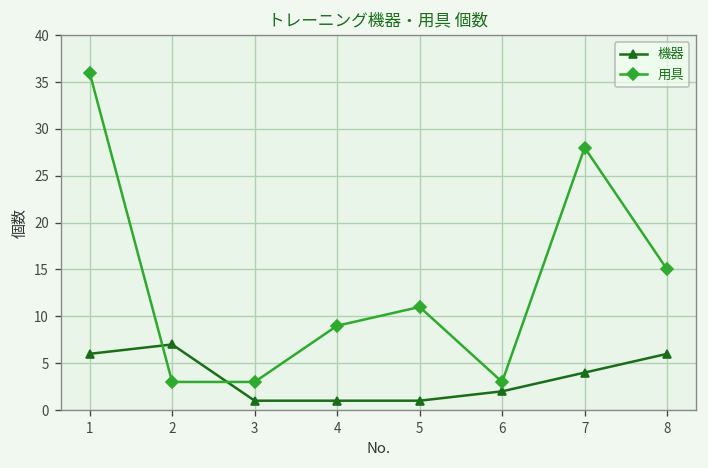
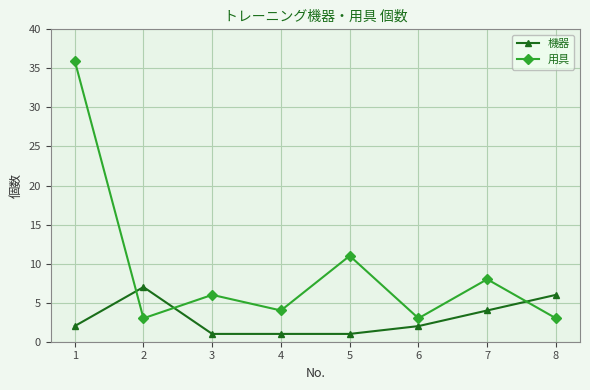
  {
    "機器": {
-     "1": 6,
+     "1": 2,
      "2": 7,
      "3": 1,
      "4": 1,
      "5": 1,
      "6": 2,
      "7": 4,
      "8": 6
    },
    "用具": {
      "1": 36,
      "2": 3,
-     "3": 3,
-     "4": 9,
+     "3": 6,
+     "4": 4,
      "5": 11,
      "6": 3,
-     "7": 28,
-     "8": 15
+     "7": 8,
+     "8": 3
    }
  }
